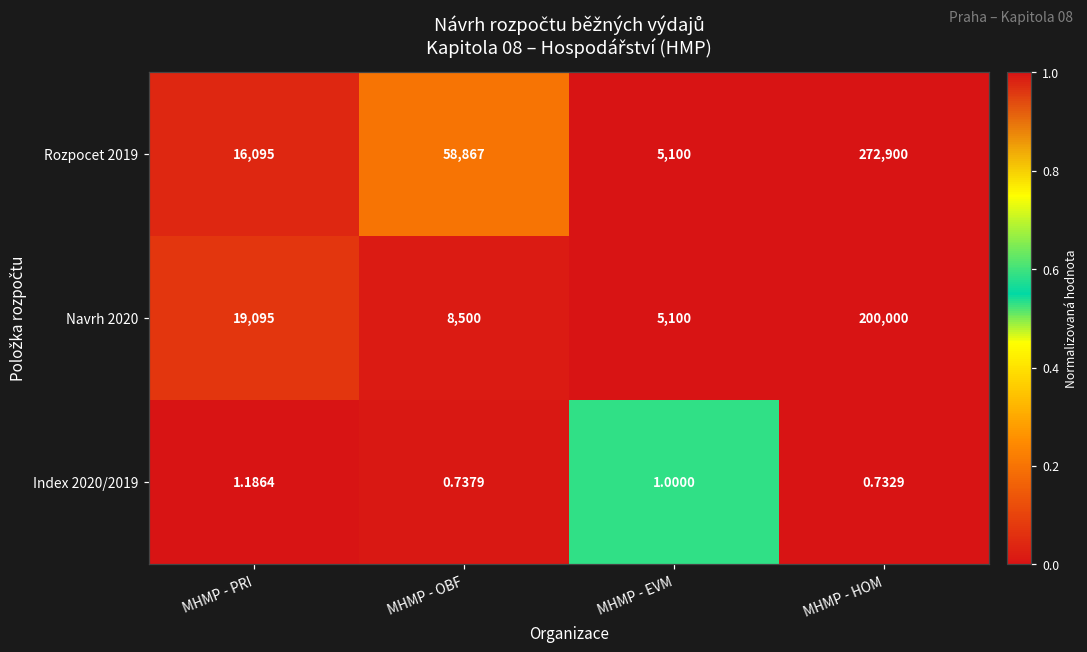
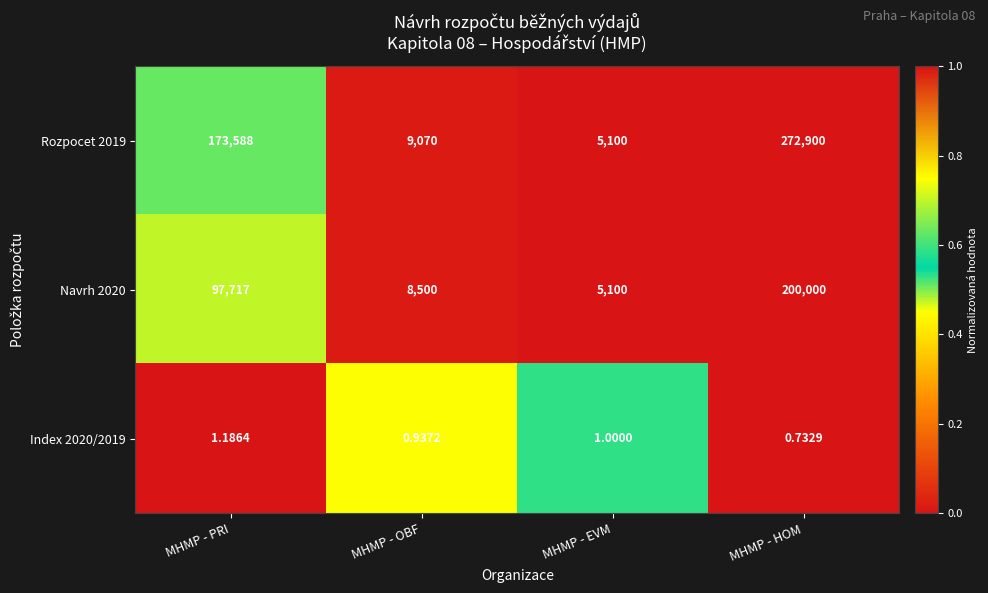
  {
    "Rozpocet 2019": {
-     "MHMP - PRI": "16,095",
-     "MHMP - OBF": "58,867",
+     "MHMP - PRI": "173,588",
+     "MHMP - OBF": "9,070",
      "MHMP - EVM": "5,100",
      "MHMP - HOM": "272,900"
    },
    "Navrh 2020": {
-     "MHMP - PRI": "19,095",
+     "MHMP - PRI": "97,717",
      "MHMP - OBF": "8,500",
      "MHMP - EVM": "5,100",
      "MHMP - HOM": "200,000"
    },
    "Index 2020/2019": {
      "MHMP - PRI": "1.1864",
-     "MHMP - OBF": "0.7379",
+     "MHMP - OBF": "0.9372",
      "MHMP - EVM": "1.0000",
      "MHMP - HOM": "0.7329"
    }
  }
